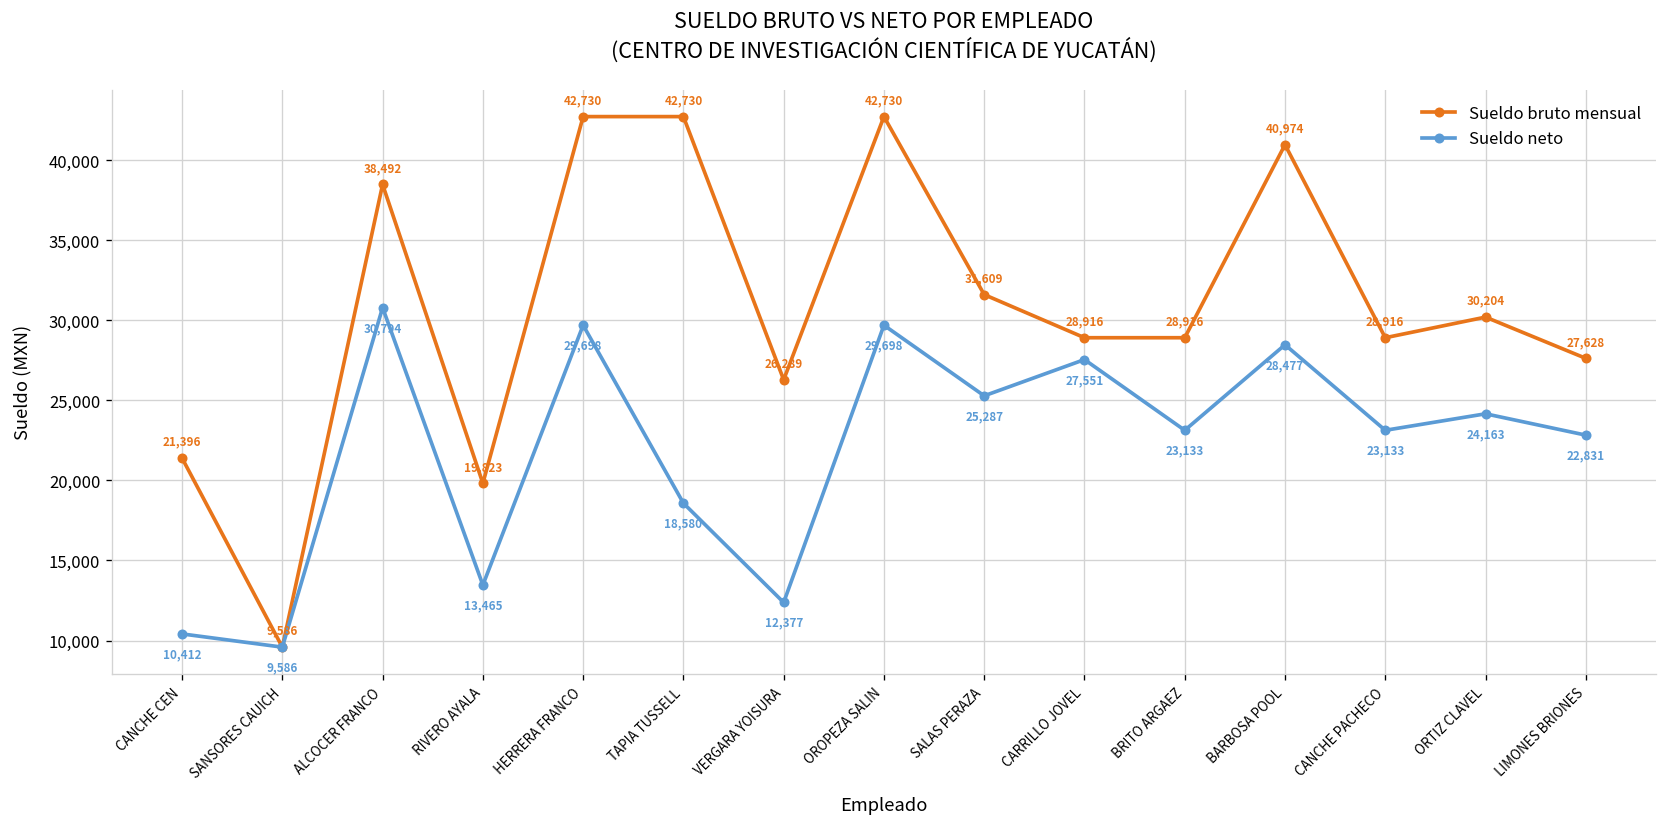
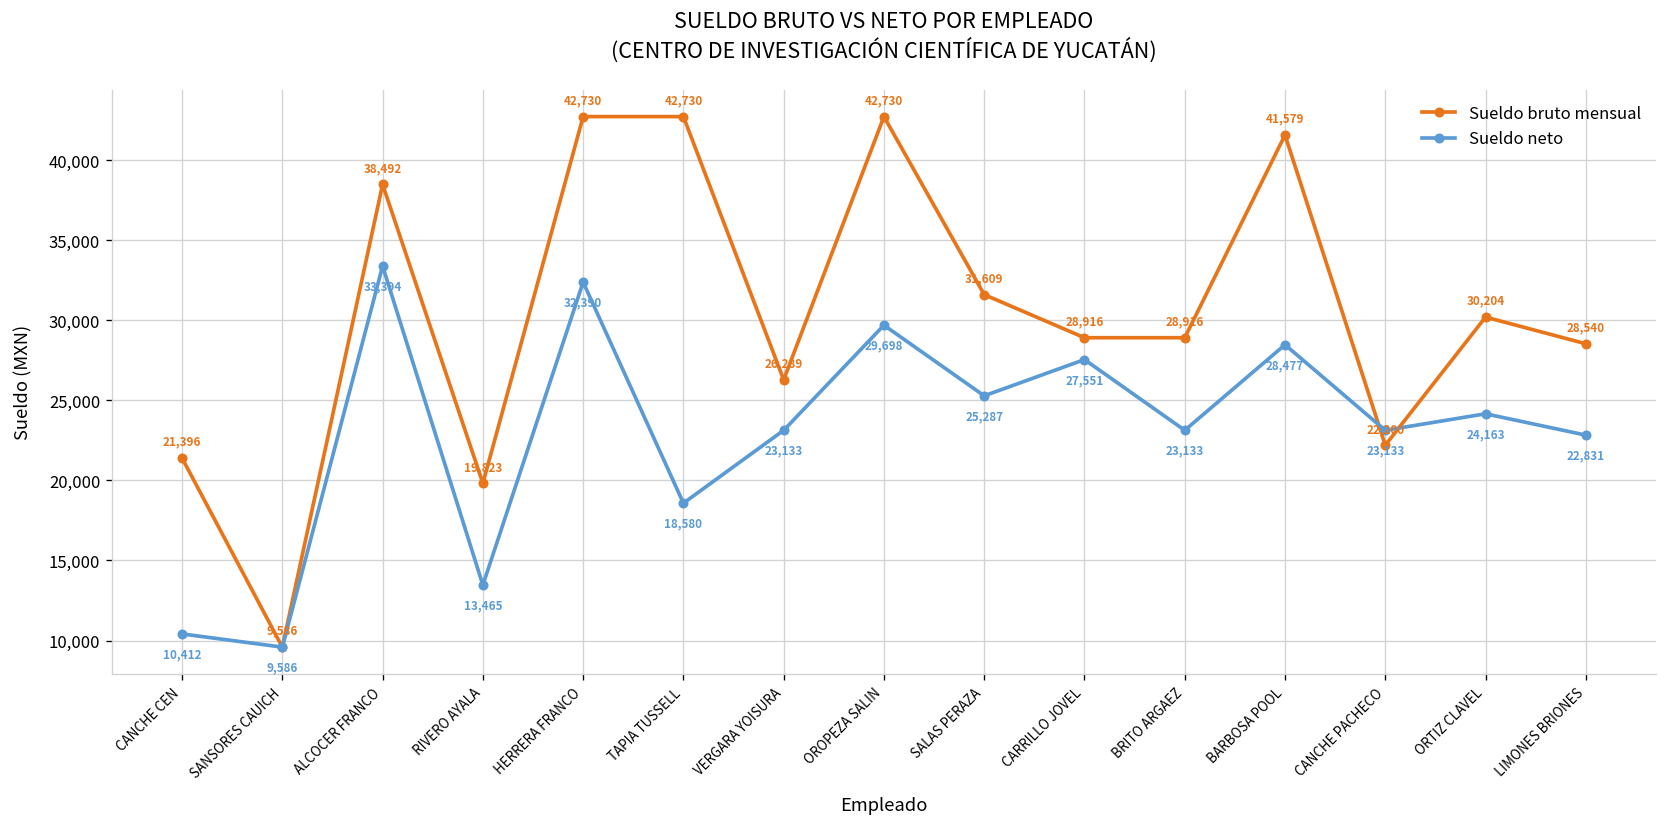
  {
    "Sueldo bruto mensual": {
      "CANCHE CEN": "21,396",
      "ALCOCER FRANCO": "38,492",
      "RIVERO AYALA": "19,823",
      "HERRERA FRANCO": "42,730",
      "TAPIA TUSSELL": "42,730",
      "VERGARA YOISURA": "26,289",
      "OROPEZA SALIN": "42,730",
      "SALAS PERAZA": "31,609",
      "CARRILLO JOVEL": "28,916",
      "BRITO ARGAEZ": "28,916",
-     "BARBOSA POOL": "40,974",
-     "CANCHE PACHECO": "28,916",
+     "BARBOSA POOL": "41,579",
+     "CANCHE PACHECO": "22,200",
      "ORTIZ CLAVEL": "30,204",
-     "LIMONES BRIONES": "27,628"
+     "LIMONES BRIONES": "28,540"
    },
    "Sueldo neto": {
      "CANCHE CEN": "10,412",
-     "ALCOCER FRANCO": "30,794",
+     "ALCOCER FRANCO": "33,394",
      "RIVERO AYALA": "13,465",
-     "HERRERA FRANCO": "29,698",
+     "HERRERA FRANCO": "32,390",
      "TAPIA TUSSELL": "18,580",
-     "VERGARA YOISURA": "12,377",
+     "VERGARA YOISURA": "23,133",
      "OROPEZA SALIN": "29,698",
      "SALAS PERAZA": "25,287",
      "CARRILLO JOVEL": "27,551",
      "BRITO ARGAEZ": "23,133",
      "BARBOSA POOL": "28,477",
      "ORTIZ CLAVEL": "24,163",
      "LIMONES BRIONES": "22,831"
    }
  }
